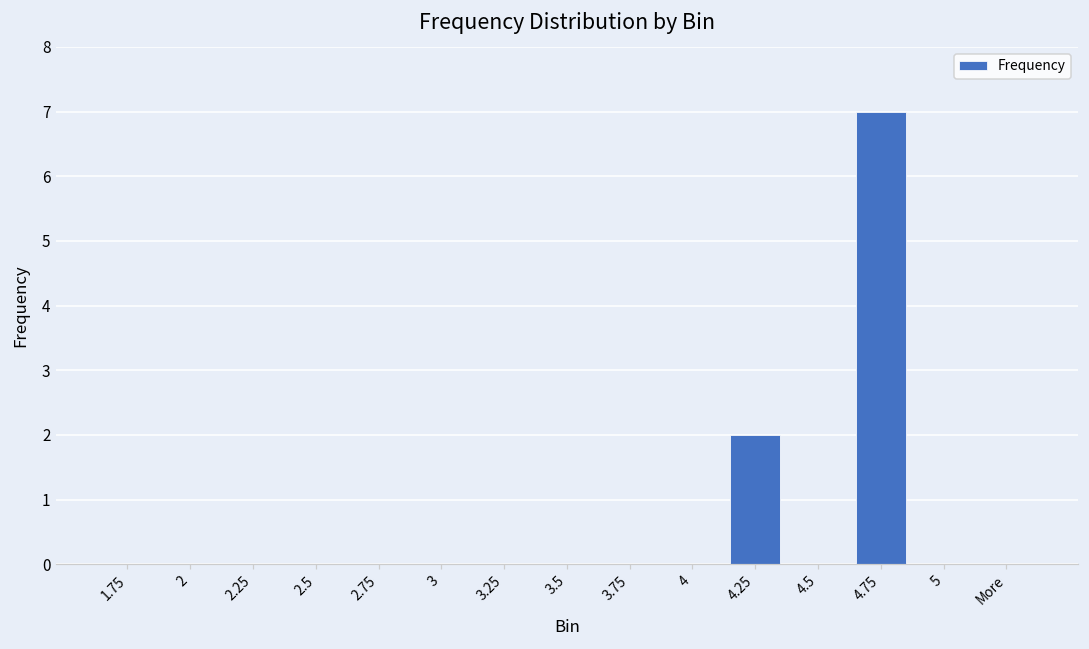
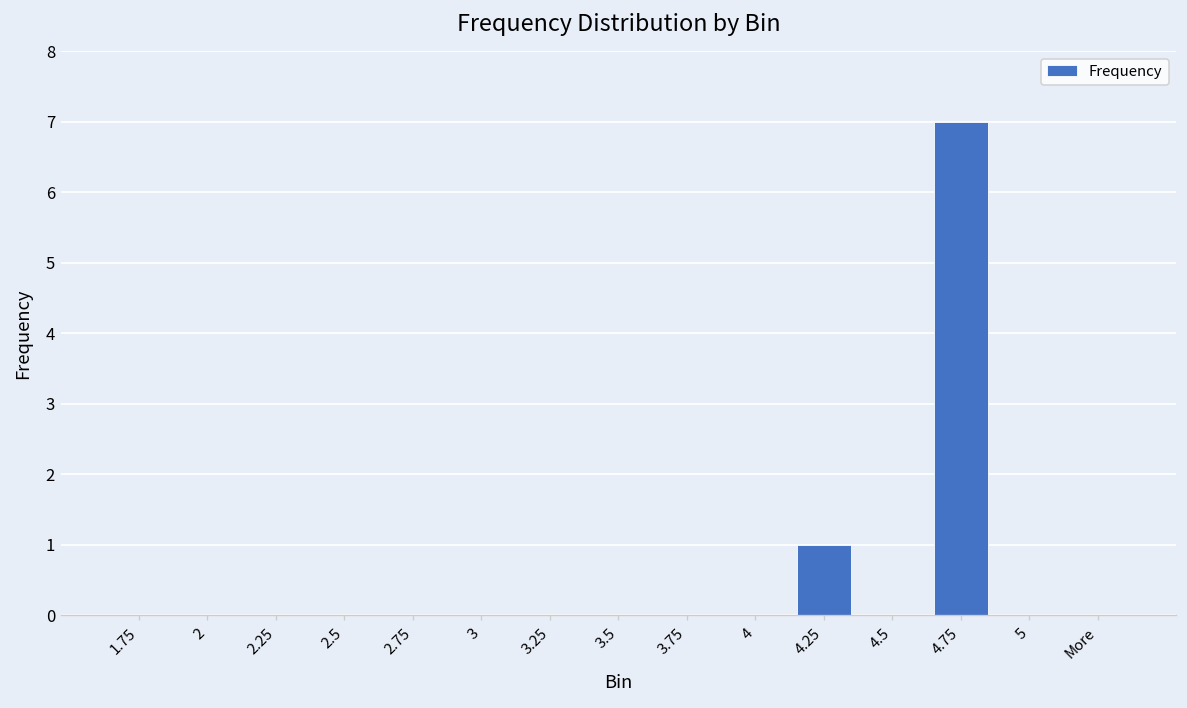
  {
    "1.75": 0,
    "2": 0,
    "2.25": 0,
    "2.5": 0,
    "2.75": 0,
    "3": 0,
    "3.25": 0,
    "3.5": 0,
    "3.75": 0,
    "4": 0,
-   "4.25": 2,
+   "4.25": 1,
    "4.5": 0,
    "4.75": 7,
    "5": 0,
    "More": 0
  }
